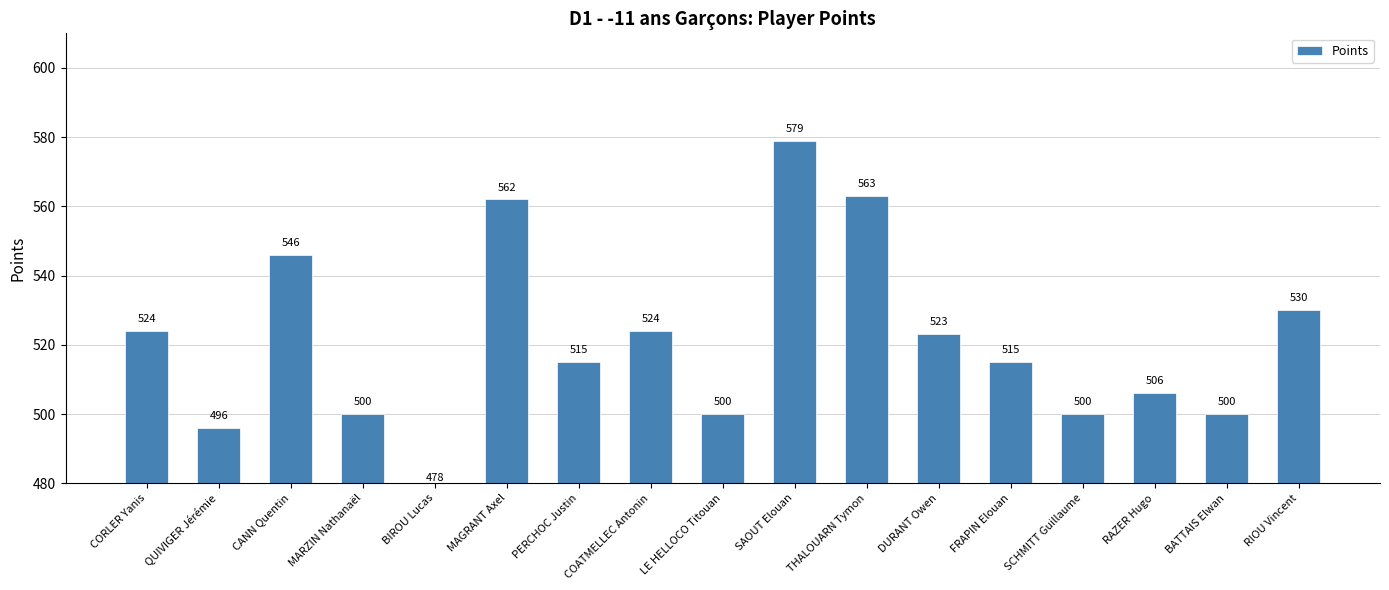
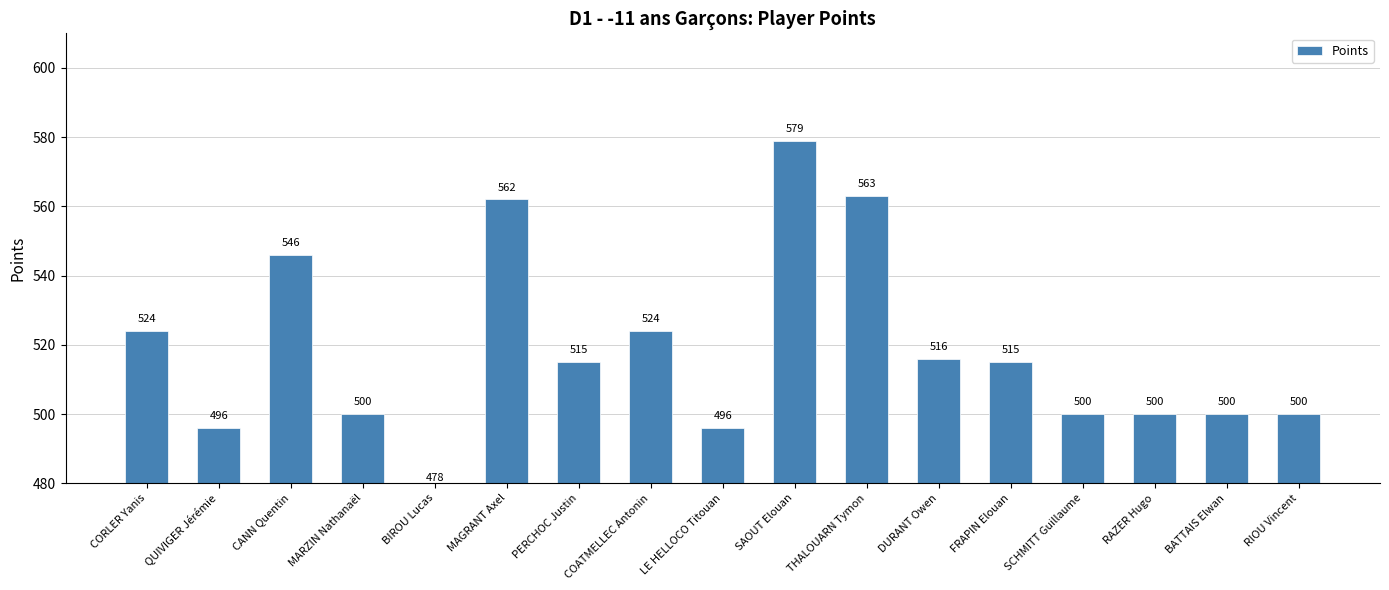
  {
    "CORLER Yanis": 524,
    "QUIVIGER Jérémie": 496,
    "CANN Quentin": 546,
    "MARZIN Nathanaël": 500,
    "MAGRANT Axel": 562,
    "PERCHOC Justin": 515,
    "COATMELLEC Antonin": 524,
-   "LE HELLOCO Titouan": 500,
+   "LE HELLOCO Titouan": 496,
    "SAOUT Elouan": 579,
    "THALOUARN Tymon": 563,
-   "DURANT Owen": 523,
+   "DURANT Owen": 516,
    "FRAPIN Elouan": 515,
    "SCHMITT Guillaume": 500,
-   "RAZER Hugo": 506,
+   "RAZER Hugo": 500,
    "BATTAIS Elwan": 500,
-   "RIOU Vincent": 530
+   "RIOU Vincent": 500
  }
